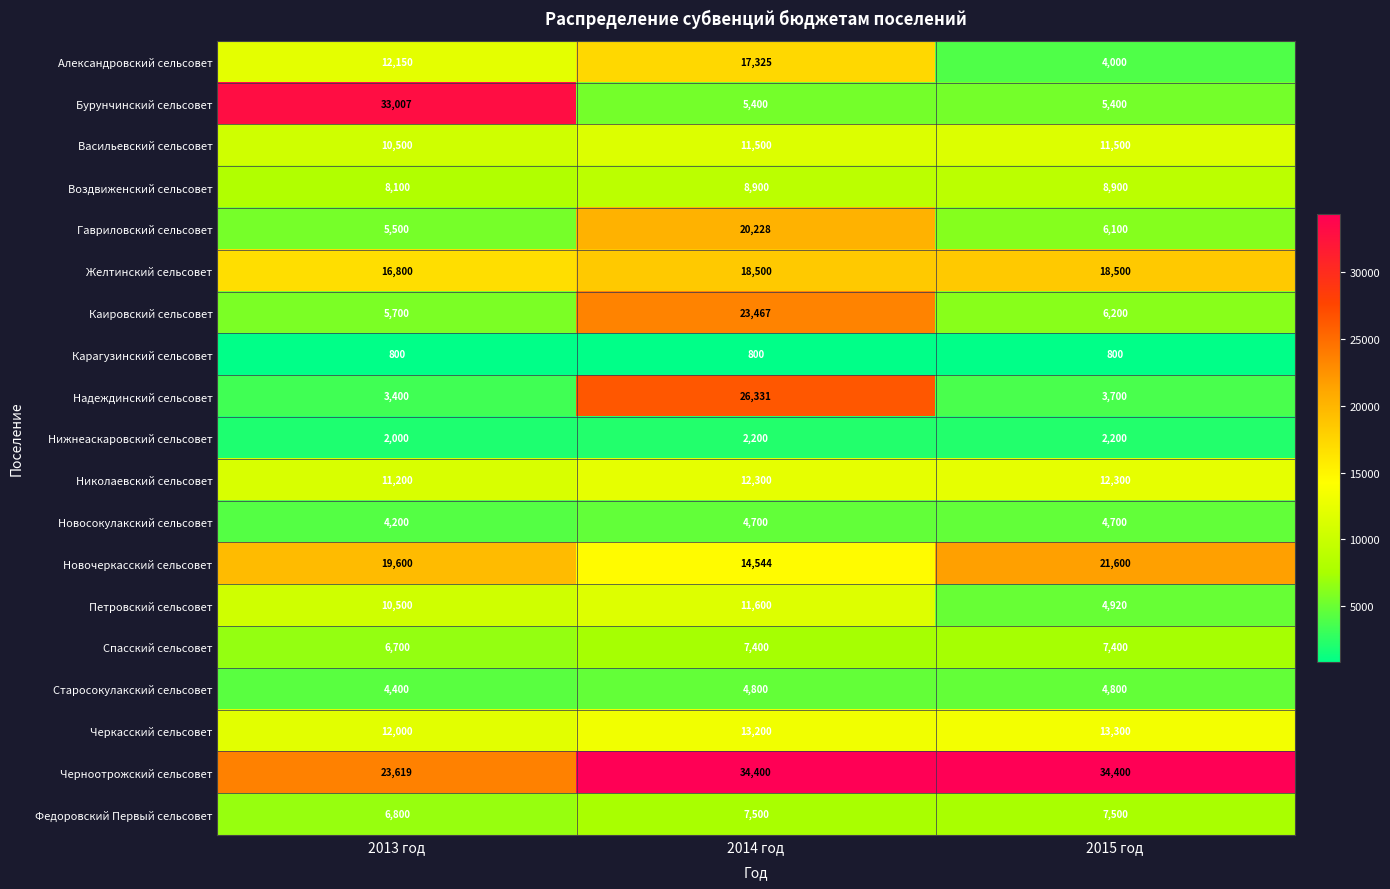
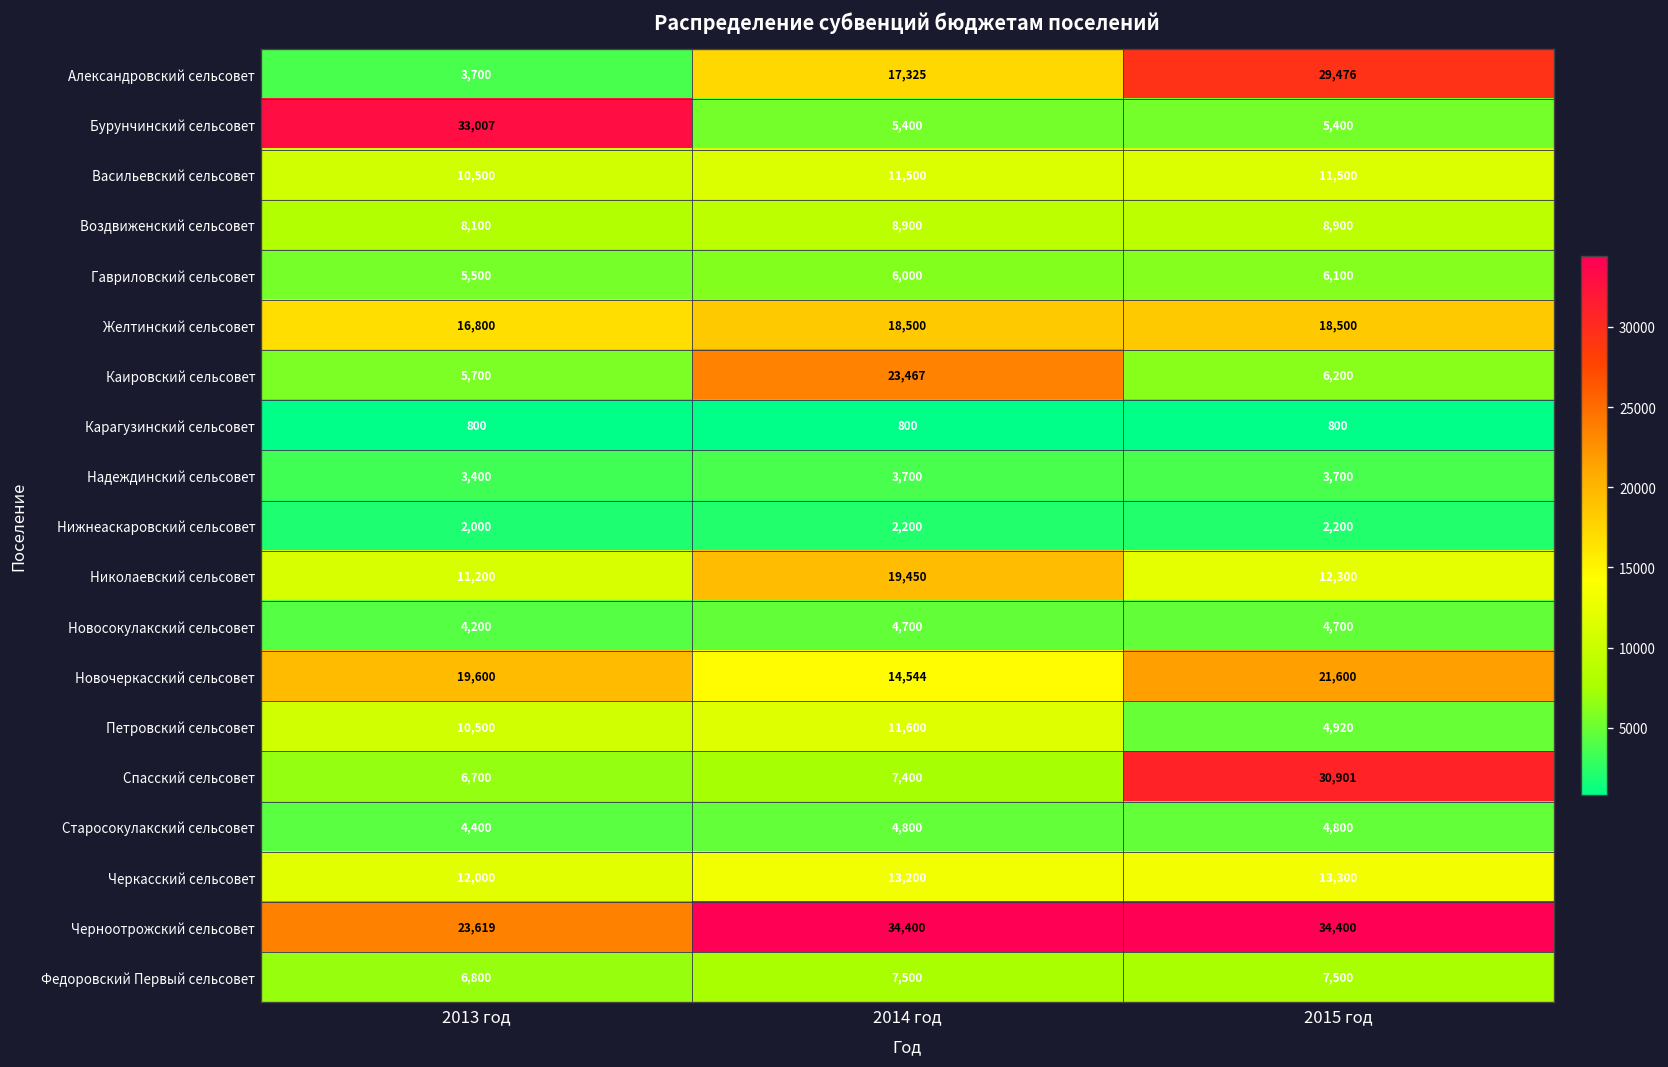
  {
    "Александровский сельсовет": {
-     "2013 год": "12,150",
+     "2013 год": "3,700",
      "2014 год": "17,325",
-     "2015 год": "4,000"
+     "2015 год": "29,476"
    },
    "Бурунчинский сельсовет": {
      "2013 год": "33,007",
      "2014 год": "5,400",
      "2015 год": "5,400"
    },
    "Васильевский сельсовет": {
      "2013 год": "10,500",
      "2014 год": "11,500",
      "2015 год": "11,500"
    },
    "Воздвиженский сельсовет": {
      "2013 год": "8,100",
      "2014 год": "8,900",
      "2015 год": "8,900"
    },
    "Гавриловский сельсовет": {
      "2013 год": "5,500",
-     "2014 год": "20,228",
+     "2014 год": "6,000",
      "2015 год": "6,100"
    },
    "Желтинский сельсовет": {
      "2013 год": "16,800",
      "2014 год": "18,500",
      "2015 год": "18,500"
    },
    "Каировский сельсовет": {
      "2013 год": "5,700",
      "2014 год": "23,467",
      "2015 год": "6,200"
    },
    "Карагузинский сельсовет": {
      "2013 год": "800",
      "2014 год": "800",
      "2015 год": "800"
    },
    "Надеждинский сельсовет": {
      "2013 год": "3,400",
-     "2014 год": "26,331",
+     "2014 год": "3,700",
      "2015 год": "3,700"
    },
    "Нижнеаскаровский сельсовет": {
      "2013 год": "2,000",
      "2014 год": "2,200",
      "2015 год": "2,200"
    },
    "Николаевский сельсовет": {
      "2013 год": "11,200",
-     "2014 год": "12,300",
+     "2014 год": "19,450",
      "2015 год": "12,300"
    },
    "Новосокулакский сельсовет": {
      "2013 год": "4,200",
      "2014 год": "4,700",
      "2015 год": "4,700"
    },
    "Новочеркасский сельсовет": {
      "2013 год": "19,600",
      "2014 год": "14,544",
      "2015 год": "21,600"
    },
    "Петровский сельсовет": {
      "2013 год": "10,500",
      "2014 год": "11,600",
      "2015 год": "4,920"
    },
    "Спасский сельсовет": {
      "2013 год": "6,700",
      "2014 год": "7,400",
-     "2015 год": "7,400"
+     "2015 год": "30,901"
    },
    "Старосокулакский сельсовет": {
      "2013 год": "4,400",
      "2014 год": "4,800",
      "2015 год": "4,800"
    },
    "Черкасский сельсовет": {
      "2013 год": "12,000",
      "2014 год": "13,200",
      "2015 год": "13,300"
    },
    "Черноотрожский сельсовет": {
      "2013 год": "23,619",
      "2014 год": "34,400",
      "2015 год": "34,400"
    },
    "Федоровский Первый сельсовет": {
      "2013 год": "6,800",
      "2014 год": "7,500",
      "2015 год": "7,500"
    }
  }
